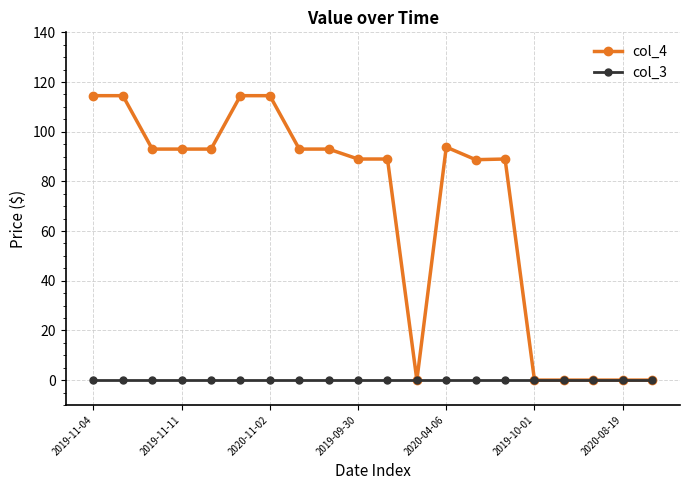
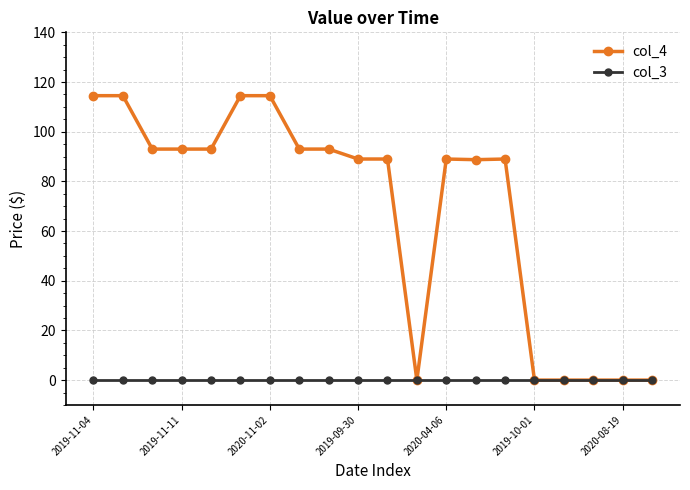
  {
    "col_4": {
      "2019-11-04": 115,
      "2020-11-02": 115,
-     "2020-04-06": 94
+     "2020-04-06": 89
    },
    "col_3": {
      "2019-11-04": 0,
      "2020-11-02": 0,
      "2020-04-06": 0
    }
  }
